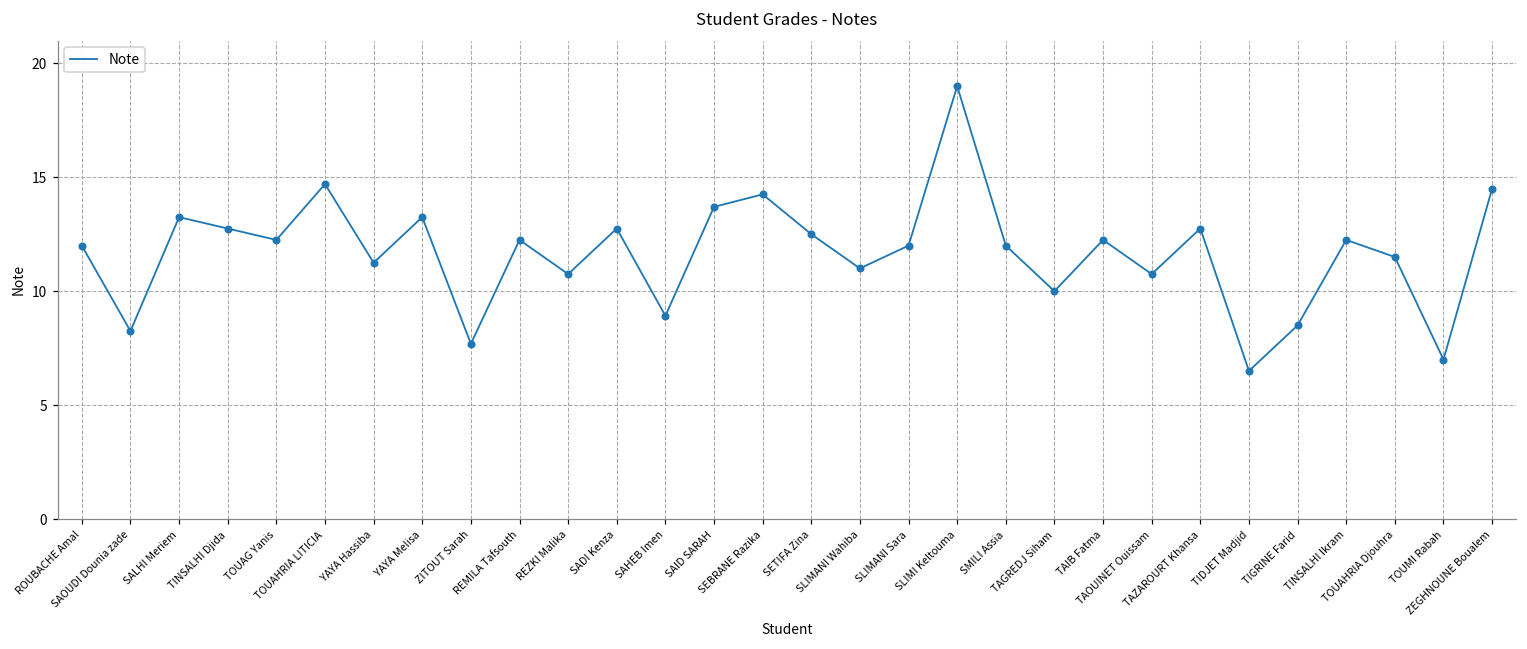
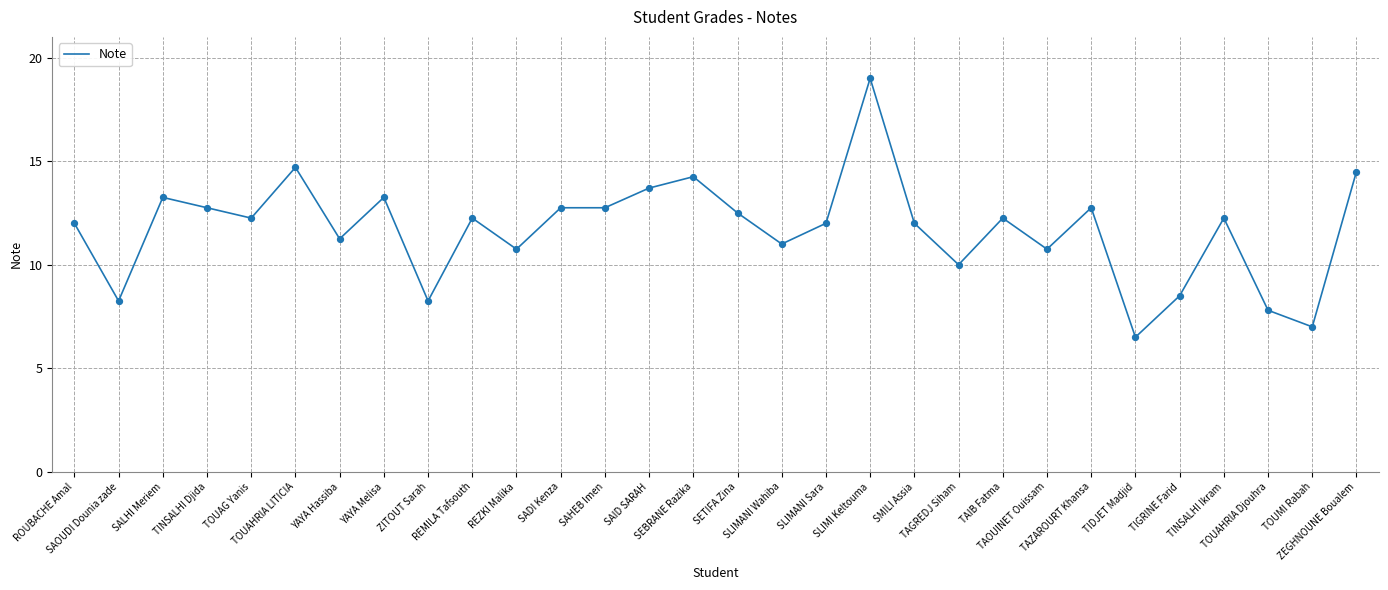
  {
    "ROUBACHE Amal": 12.0,
    "SAOUDI Dounia zade": 8.3,
    "SALHI Meriem": 13.3,
    "TINSALHI Djida": 12.8,
    "TOUAG Yanis": 12.3,
    "TOUAHRIA LITICIA": 14.7,
    "YAYA Hassiba": 11.3,
    "YAYA Melisa": 13.3,
-   "ZITOUT Sarah": 7.7,
+   "ZITOUT Sarah": 8.3,
    "REMILA Tafsouth": 12.3,
    "REZKI Malika": 10.8,
    "SADI Kenza": 12.8,
-   "SAHEB Imen": 8.9,
+   "SAHEB Imen": 12.8,
    "SAID SARAH": 13.7,
    "SEBRANE Razika": 14.3,
    "SETIFA Zina": 12.5,
    "SLIMANI Wahiba": 11.0,
    "SLIMANI Sara": 12.0,
    "SLIMI Keltouma": 19.0,
    "SMILI Assia": 12.0,
    "TAGREDJ Siham": 10.0,
    "TAIB Fatma": 12.3,
    "TAOUINET Ouissam": 10.8,
    "TAZAROURT Khansa": 12.8,
    "TIDJET Madjid": 6.5,
    "TIGRINE Farid": 8.5,
    "TINSALHI Ikram": 12.3,
-   "TOUAHRIA Djouhra": 11.5,
+   "TOUAHRIA Djouhra": 7.8,
    "TOUMI Rabah": 7.0,
    "ZEGHNOUNE Boualem": 14.5
  }
